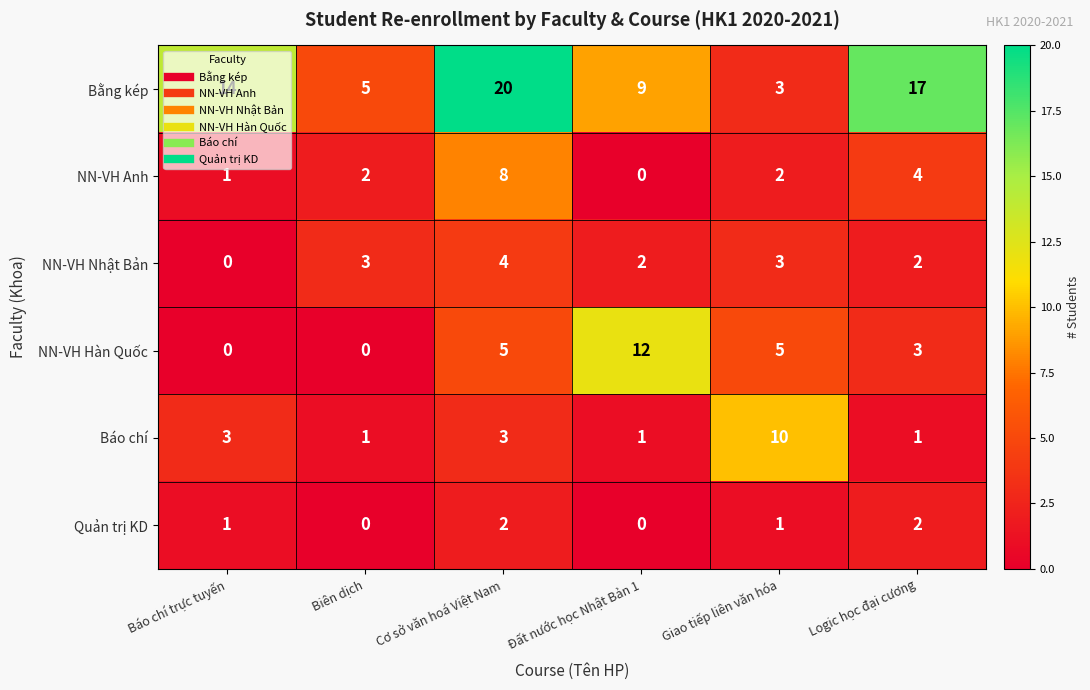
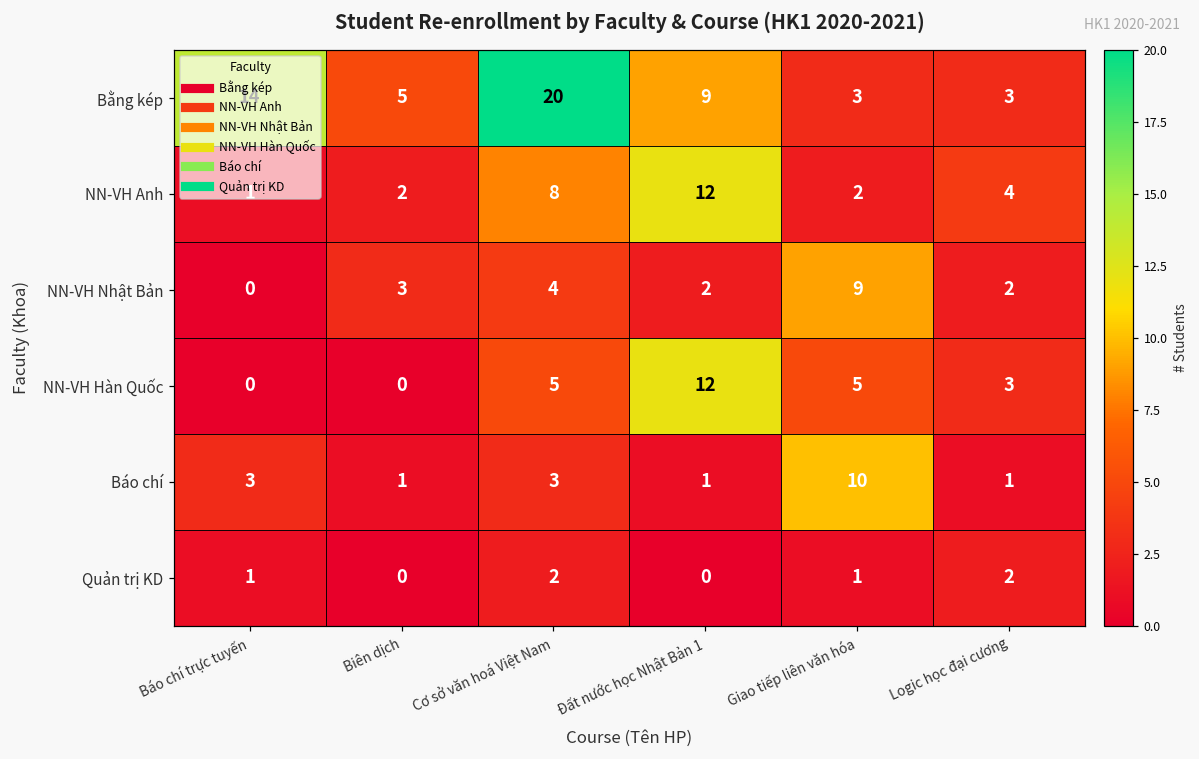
  {
    "Bằng kép": {
      "Biên dịch": 5,
      "Cơ sở văn hoá Việt Nam": 20,
      "Đất nước học Nhật Bản 1": 9,
      "Giao tiếp liên văn hóa": 3,
-     "Logic học đại cương": 17
+     "Logic học đại cương": 3
    },
    "NN-VH Anh": {
      "Biên dịch": 2,
      "Cơ sở văn hoá Việt Nam": 8,
-     "Đất nước học Nhật Bản 1": 0,
+     "Đất nước học Nhật Bản 1": 12,
      "Giao tiếp liên văn hóa": 2,
      "Logic học đại cương": 4
    },
    "NN-VH Nhật Bản": {
      "Báo chí trực tuyến": 0,
      "Biên dịch": 3,
      "Cơ sở văn hoá Việt Nam": 4,
      "Đất nước học Nhật Bản 1": 2,
-     "Giao tiếp liên văn hóa": 3,
+     "Giao tiếp liên văn hóa": 9,
      "Logic học đại cương": 2
    },
    "NN-VH Hàn Quốc": {
      "Báo chí trực tuyến": 0,
      "Biên dịch": 0,
      "Cơ sở văn hoá Việt Nam": 5,
      "Đất nước học Nhật Bản 1": 12,
      "Giao tiếp liên văn hóa": 5,
      "Logic học đại cương": 3
    },
    "Báo chí": {
      "Báo chí trực tuyến": 3,
      "Biên dịch": 1,
      "Cơ sở văn hoá Việt Nam": 3,
      "Đất nước học Nhật Bản 1": 1,
      "Giao tiếp liên văn hóa": 10,
      "Logic học đại cương": 1
    },
    "Quản trị KD": {
      "Báo chí trực tuyến": 1,
      "Biên dịch": 0,
      "Cơ sở văn hoá Việt Nam": 2,
      "Đất nước học Nhật Bản 1": 0,
      "Giao tiếp liên văn hóa": 1,
      "Logic học đại cương": 2
    }
  }
